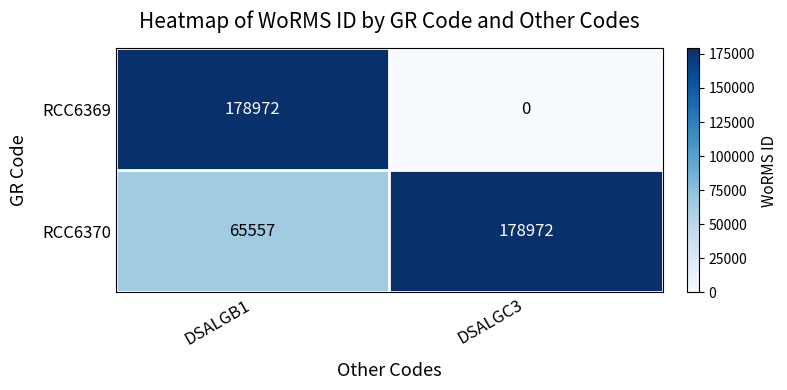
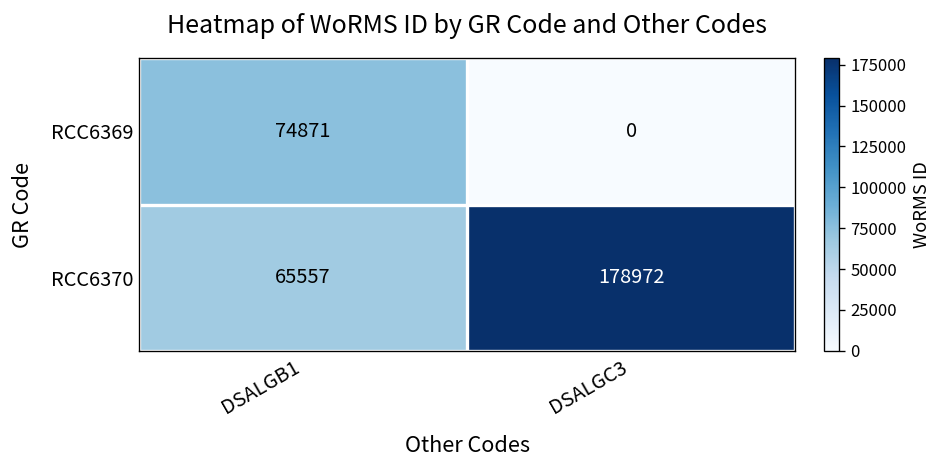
  {
    "RCC6369": {
-     "DSALGB1": 178972,
+     "DSALGB1": 74871,
      "DSALGC3": 0
    },
    "RCC6370": {
      "DSALGB1": 65557,
      "DSALGC3": 178972
    }
  }
